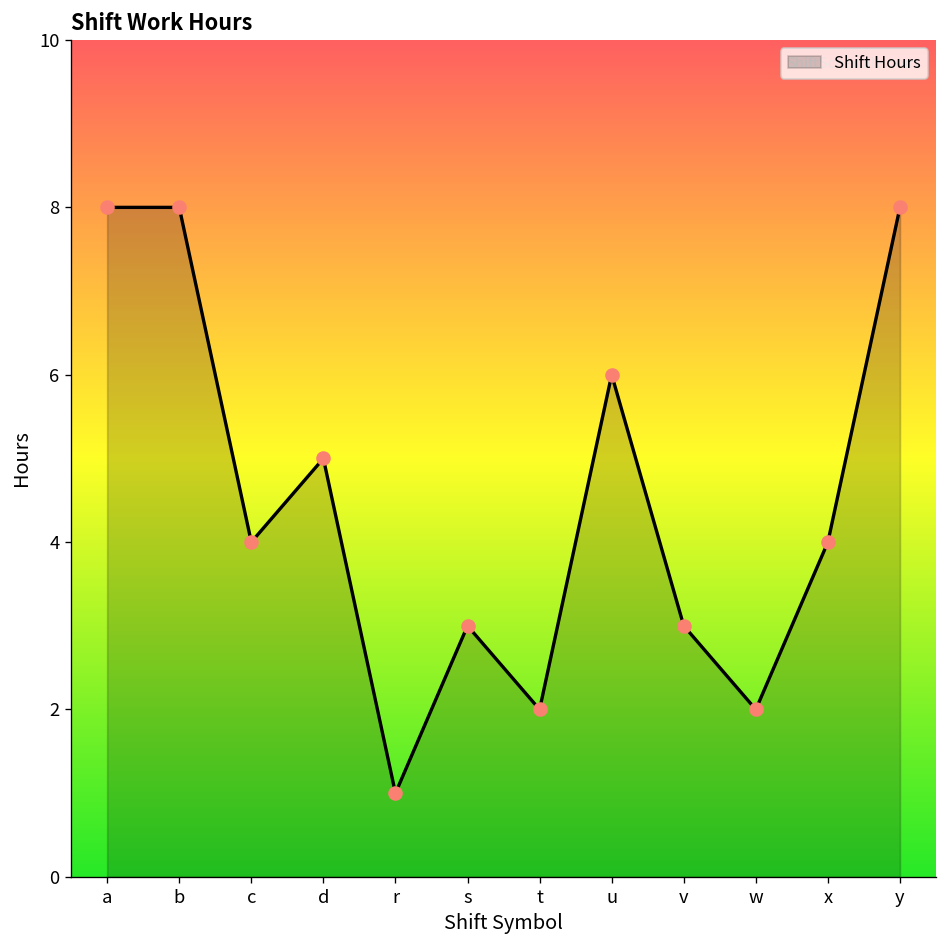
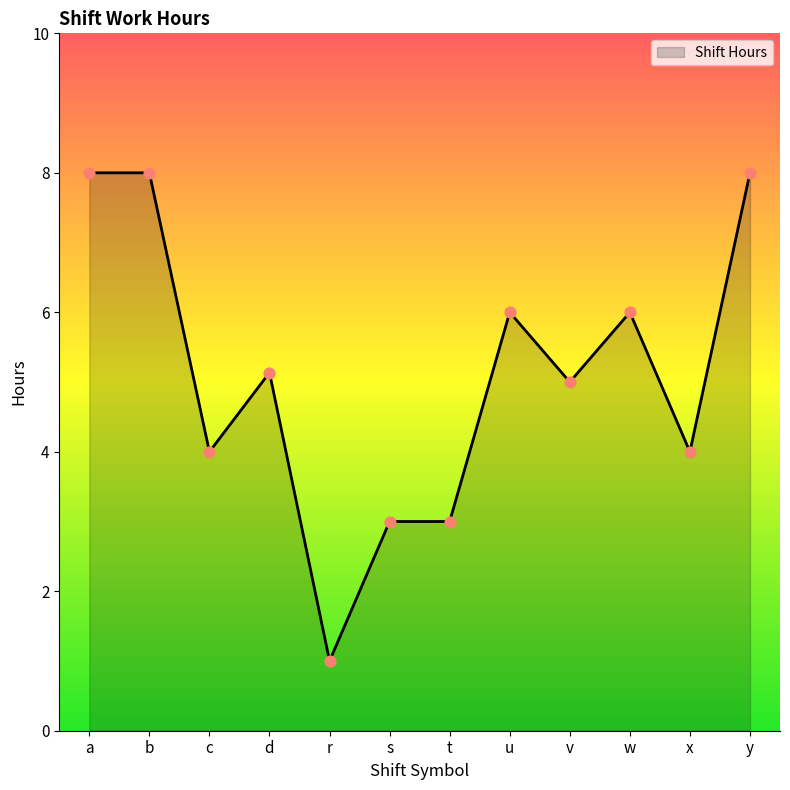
  {
    "a": 8.0,
    "b": 8.0,
    "c": 4.0,
-   "d": 5.0,
+   "d": 5.1,
    "r": 1.0,
    "s": 3.0,
-   "t": 2,
+   "t": 3,
    "u": 6.0,
-   "v": 3,
-   "w": 2,
+   "v": 5,
+   "w": 6,
    "x": 4.0,
    "y": 8.0
  }
